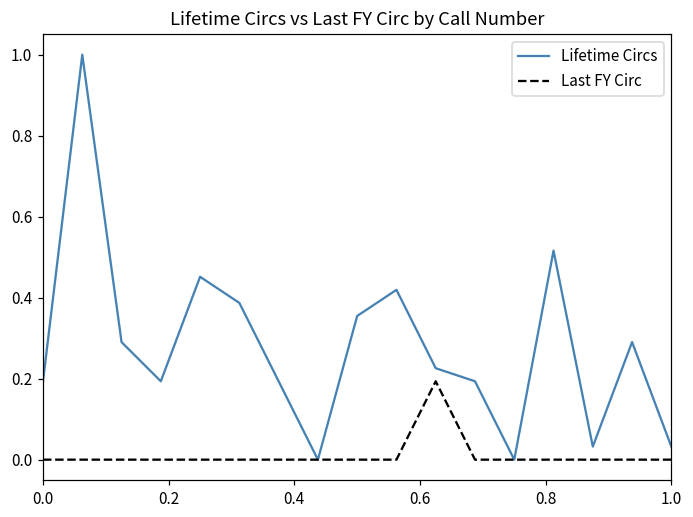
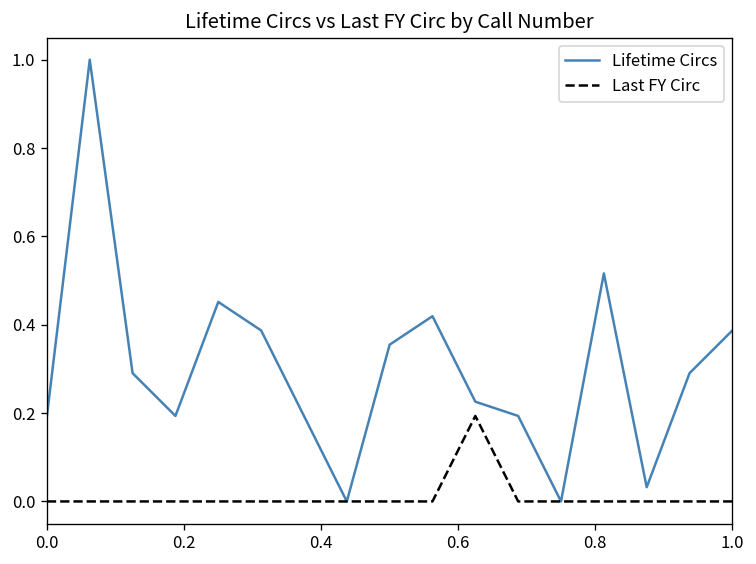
  {
    "Lifetime Circs": {
      "0.0": 0.19,
-     "1.0": 0.03
+     "1.0": 0.39
    },
    "Last FY Circ": {
      "0.0": 0.00,
      "1.0": 0.00
    }
  }
